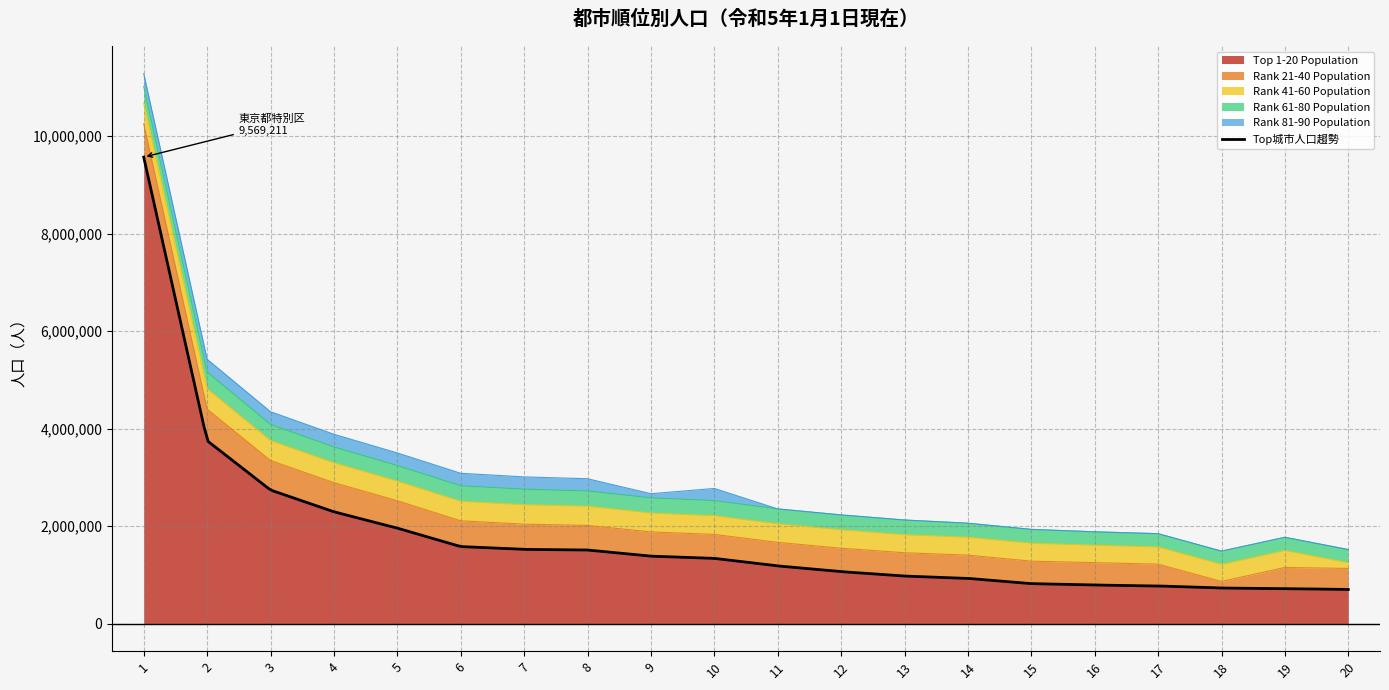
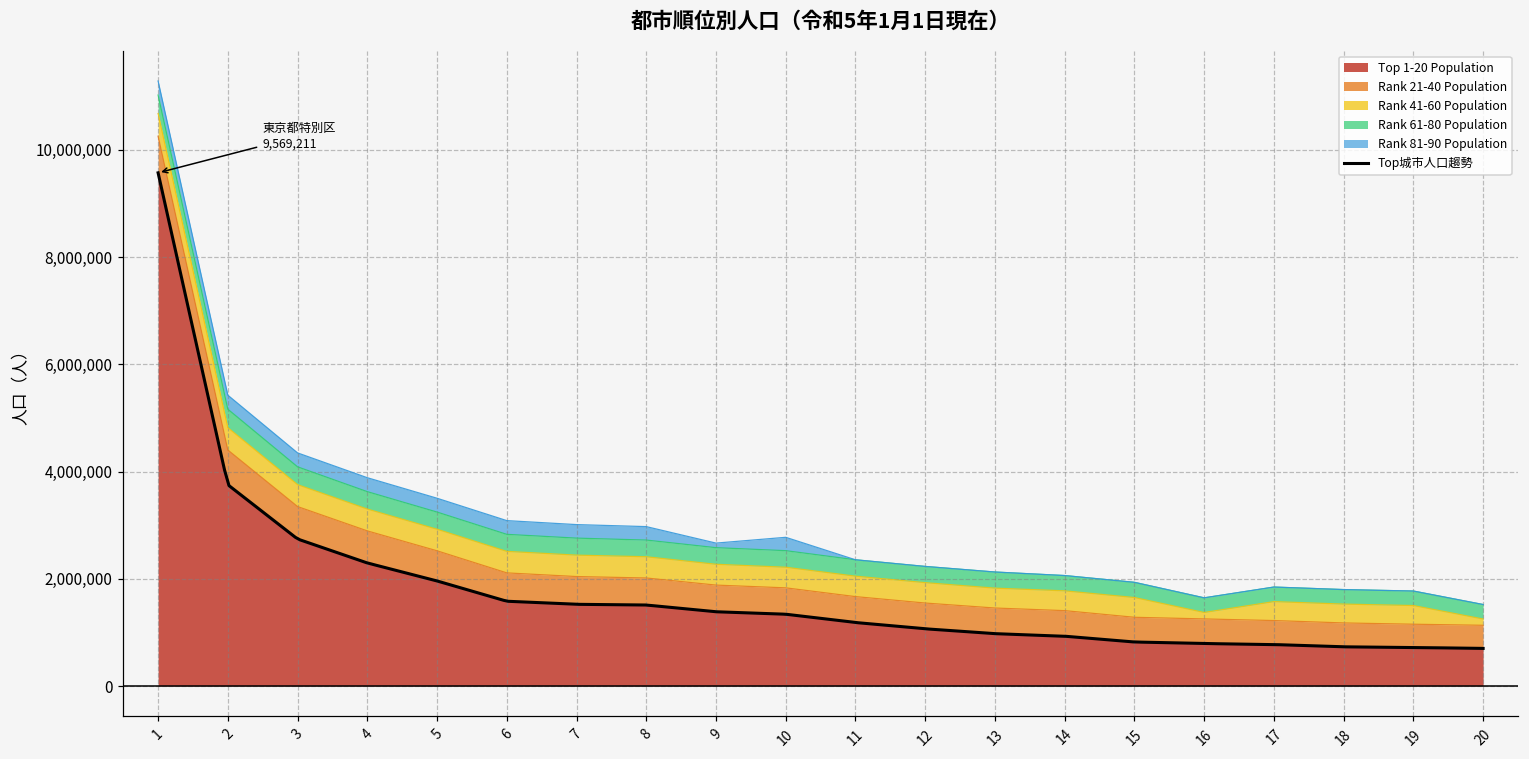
  {
    "Rank 21-40 Population": {
      "2": "600,000",
      "3": "600,000",
      "4": "600,000",
      "5": "600,000",
      "6": "500,000",
      "7": "500,000",
      "8": "500,000",
      "9": "500,000",
      "10": "500,000",
      "11": "500,000",
      "12": "500,000",
      "13": "500,000",
      "14": "500,000",
      "15": "500,000",
      "16": "500,000",
      "17": "400,000",
-     "18": "100,000",
+     "18": "400,000",
      "19": "400,000",
      "20": "400,000"
    },
    "Rank 41-60 Population": {
      "1": "400,000",
      "2": "400,000",
      "3": "400,000",
      "4": "400,000",
      "5": "400,000",
      "6": "400,000",
      "7": "400,000",
      "8": "400,000",
      "9": "400,000",
      "10": "400,000",
      "11": "400,000",
      "12": "400,000",
      "13": "400,000",
      "14": "400,000",
      "15": "400,000",
-     "16": "400,000",
+     "16": "100,000",
      "17": "400,000",
      "18": "400,000",
      "19": "300,000",
      "20": "100,000"
    },
    "Rank 61-80 Population": {
      "1": "300,000",
      "2": "300,000",
      "3": "300,000",
      "4": "300,000",
      "5": "300,000",
      "6": "300,000",
      "7": "300,000",
      "8": "300,000",
      "9": "300,000",
      "10": "300,000"
    },
    "Rank 81-90 Population": {
      "1": "300,000",
      "2": "300,000",
      "3": "300,000",
      "4": "300,000",
      "5": "300,000",
      "6": "300,000",
      "7": "300,000",
      "8": "300,000",
      "9": "100,000",
      "10": "200,000"
    }
  }
